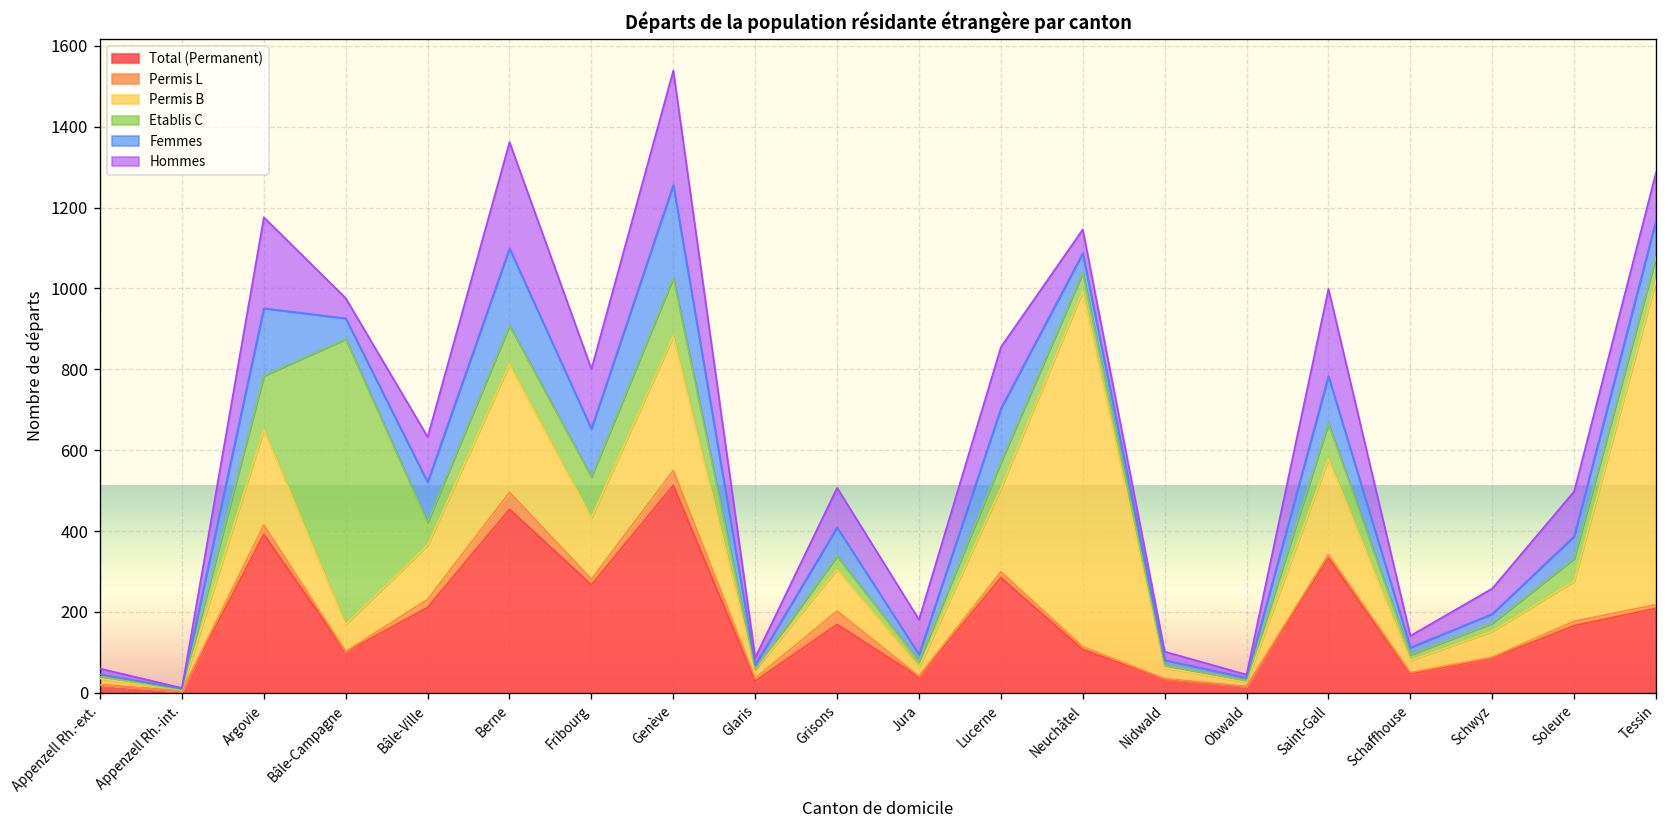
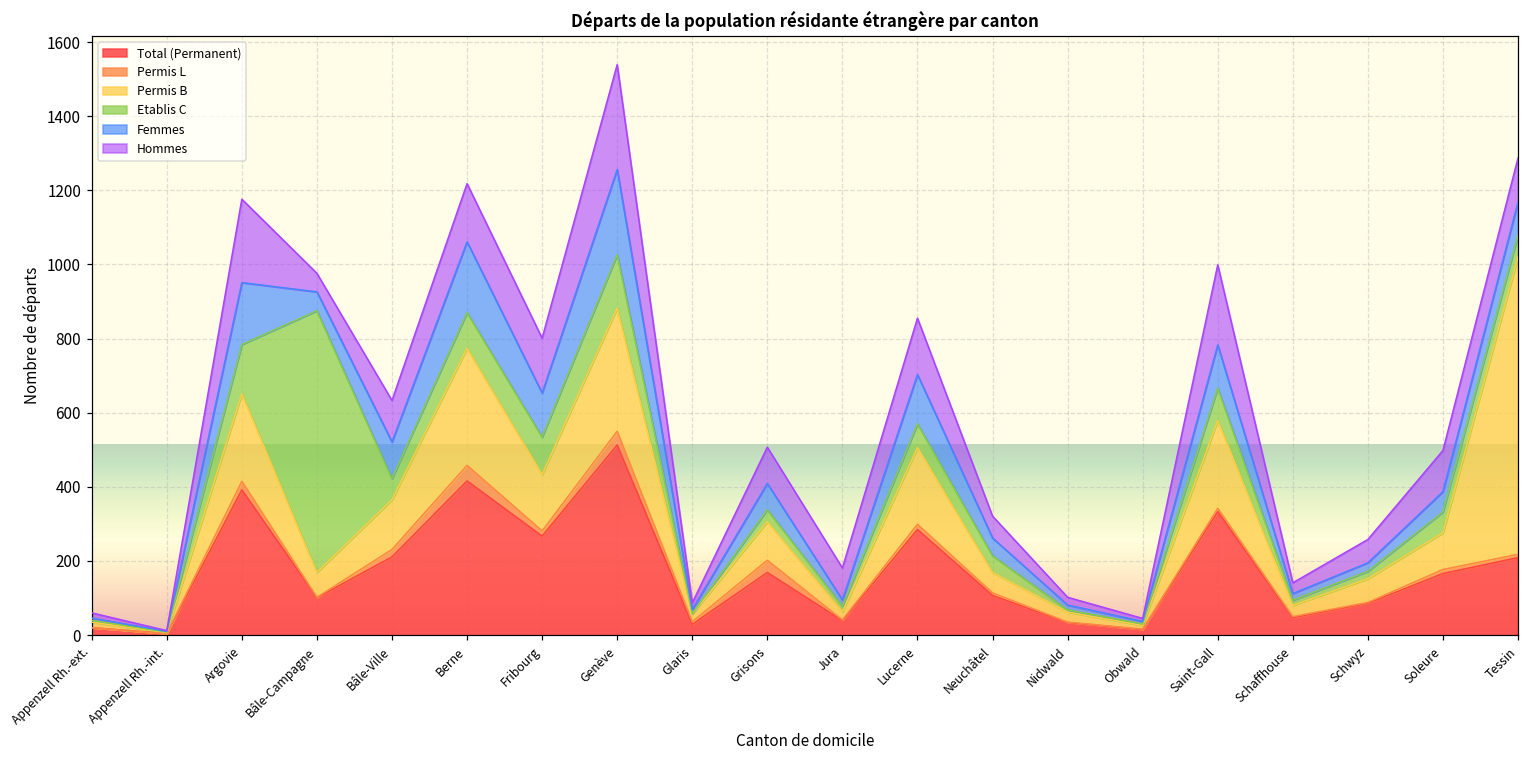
  {
    "Total (Permanent)": {
      "Argovie": 390,
      "Bâle-Ville": 210,
-     "Berne": 450,
+     "Berne": 420,
      "Fribourg": 270,
      "Genève": 510,
      "Grisons": 170,
      "Lucerne": 290,
      "Saint-Gall": 330,
      "Soleure": 170,
      "Tessin": 210
    },
    "Permis L": {
      "Argovie": 20,
      "Bâle-Ville": 20,
      "Berne": 40,
      "Fribourg": 10,
      "Genève": 40,
      "Grisons": 30,
      "Lucerne": 10,
      "Saint-Gall": 10,
      "Soleure": 10,
      "Tessin": 10
    },
    "Permis B": {
      "Argovie": 240,
      "Bâle-Campagne": 70,
      "Bâle-Ville": 130,
      "Berne": 320,
      "Fribourg": 150,
      "Genève": 330,
      "Grisons": 100,
      "Jura": 20,
      "Lucerne": 210,
-     "Neuchâtel": 880,
+     "Neuchâtel": 60,
      "Saint-Gall": 240,
      "Schaffhouse": 30,
      "Schwyz": 60,
      "Soleure": 100,
      "Tessin": 800
    },
    "Etablis C": {
      "Argovie": 130,
      "Bâle-Campagne": 710,
      "Bâle-Ville": 60,
      "Berne": 100,
      "Fribourg": 100,
      "Genève": 140,
      "Grisons": 30,
      "Jura": 20,
      "Lucerne": 60,
      "Neuchâtel": 50,
      "Saint-Gall": 90,
      "Schaffhouse": 10,
      "Schwyz": 20,
      "Soleure": 60,
      "Tessin": 60
    },
    "Femmes": {
      "Argovie": 170,
      "Bâle-Campagne": 50,
      "Bâle-Ville": 100,
      "Berne": 190,
      "Fribourg": 120,
      "Genève": 230,
      "Glaris": 10,
      "Grisons": 70,
      "Jura": 20,
      "Lucerne": 130,
      "Neuchâtel": 50,
      "Nidwald": 10,
      "Saint-Gall": 120,
      "Schaffhouse": 20,
      "Schwyz": 20,
      "Soleure": 60,
      "Tessin": 90
    },
    "Hommes": {
      "Appenzell Rh.-ext.": 10,
      "Argovie": 230,
      "Bâle-Campagne": 50,
      "Bâle-Ville": 110,
-     "Berne": 260,
+     "Berne": 160,
      "Fribourg": 150,
      "Genève": 280,
      "Glaris": 20,
      "Grisons": 100,
      "Jura": 90,
      "Lucerne": 150,
      "Neuchâtel": 60,
      "Nidwald": 20,
      "Obwald": 10,
      "Saint-Gall": 220,
      "Schaffhouse": 30,
      "Schwyz": 60,
      "Soleure": 110,
      "Tessin": 120
    }
  }
